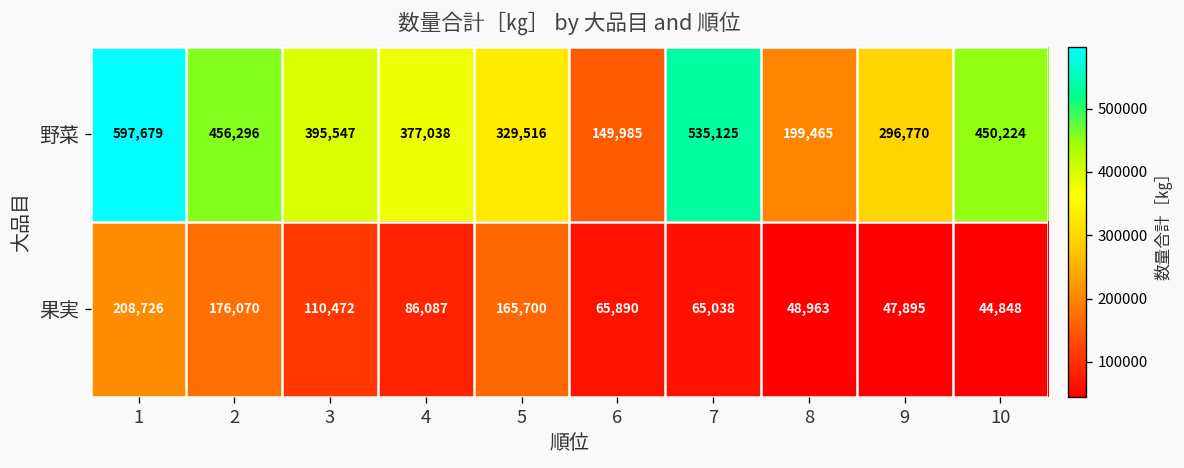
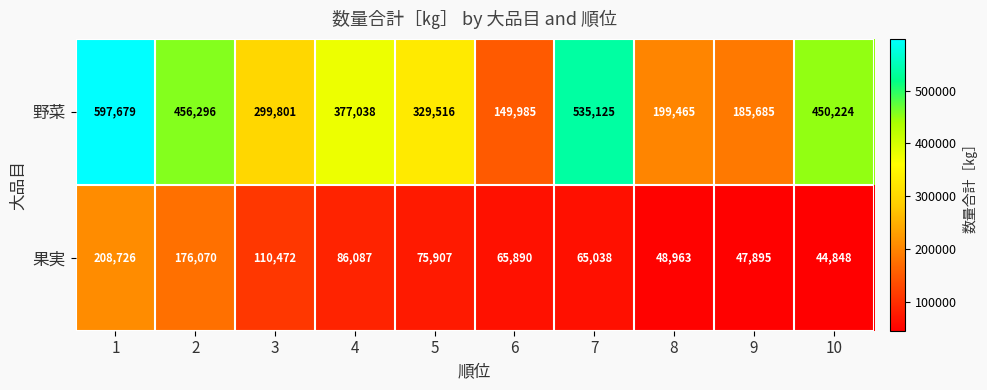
  {
    "野菜": {
      "1": "597,679",
      "2": "456,296",
-     "3": "395,547",
+     "3": "299,801",
      "4": "377,038",
      "5": "329,516",
      "6": "149,985",
      "7": "535,125",
      "8": "199,465",
-     "9": "296,770",
+     "9": "185,685",
      "10": "450,224"
    },
    "果実": {
      "1": "208,726",
      "2": "176,070",
      "3": "110,472",
      "4": "86,087",
-     "5": "165,700",
+     "5": "75,907",
      "6": "65,890",
      "7": "65,038",
      "8": "48,963",
      "9": "47,895",
      "10": "44,848"
    }
  }
